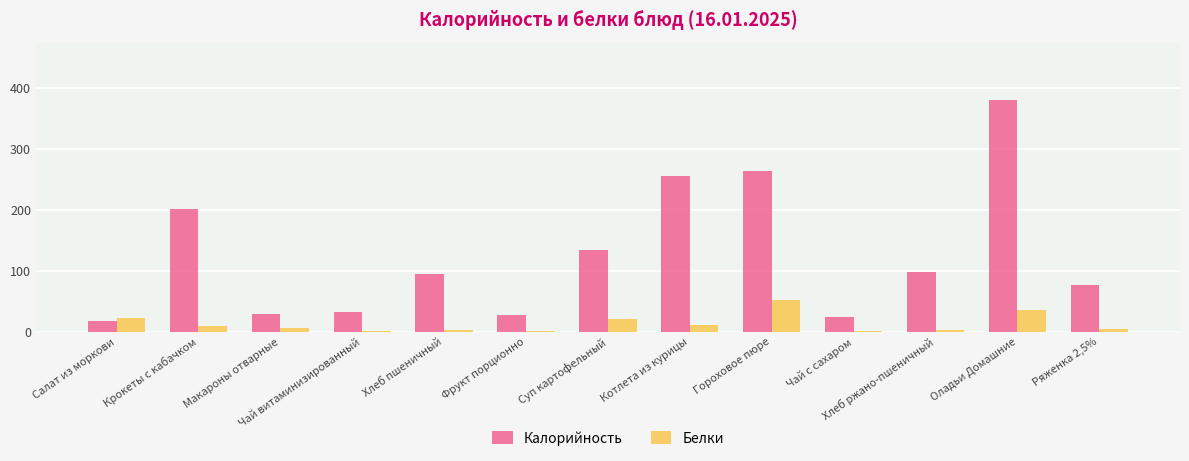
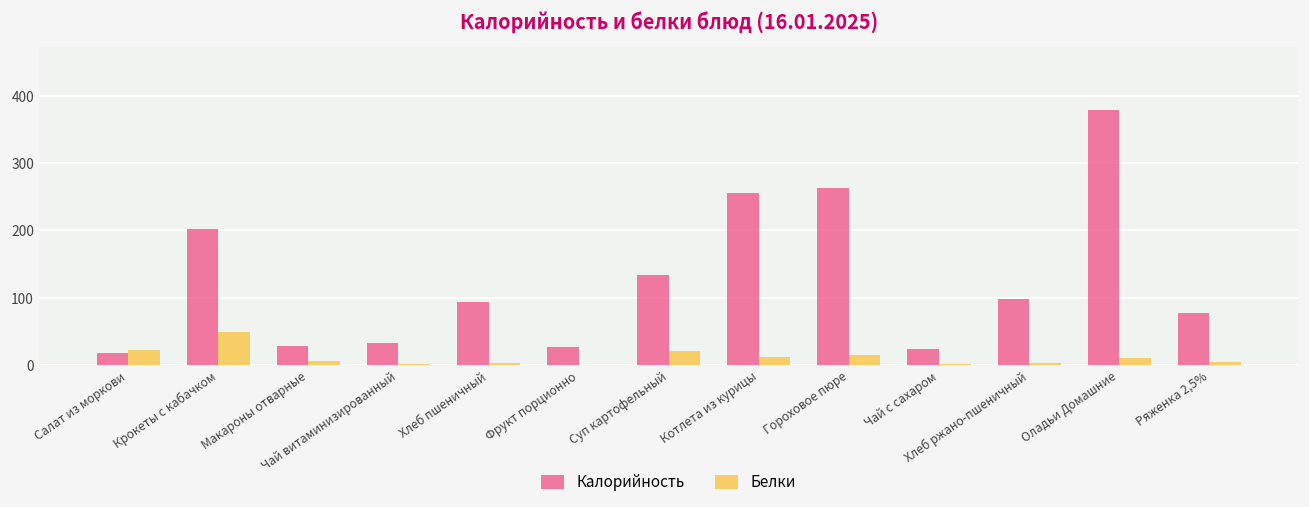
  {
    "Калорийность": {
      "Салат из моркови": 20,
      "Крокеты с кабачком": 200,
      "Макароны отварные": 30,
      "Чай витаминизированный": 30,
      "Хлеб пшеничный": 90,
      "Фрукт порционно": 30,
      "Суп картофельный": 130,
      "Котлета из курицы": 260,
      "Гороховое пюре": 260,
      "Чай с сахаром": 20,
      "Хлеб ржано-пшеничный": 100,
      "Оладьи Домашние": 380,
      "Ряженка 2,5%": 80
    },
    "Белки": {
      "Салат из моркови": 20,
-     "Крокеты с кабачком": 10,
+     "Крокеты с кабачком": 50,
      "Макароны отварные": 10,
      "Суп картофельный": 20,
      "Котлета из курицы": 10,
-     "Гороховое пюре": 50,
-     "Оладьи Домашние": 40,
+     "Гороховое пюре": 10,
+     "Оладьи Домашние": 10,
      "Ряженка 2,5%": 0
    }
  }
